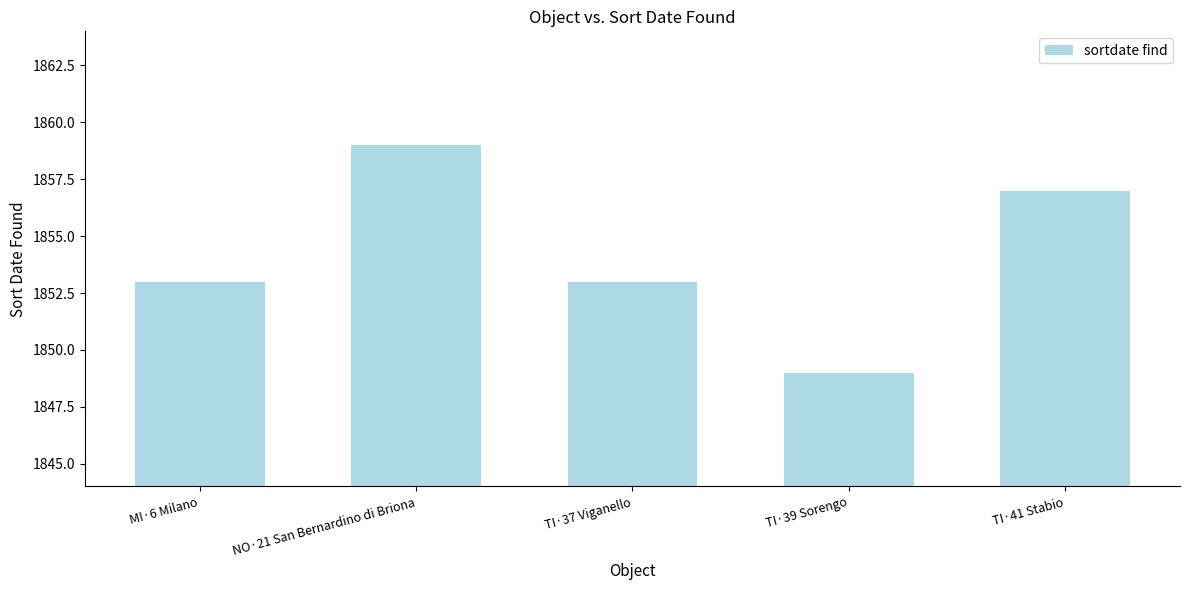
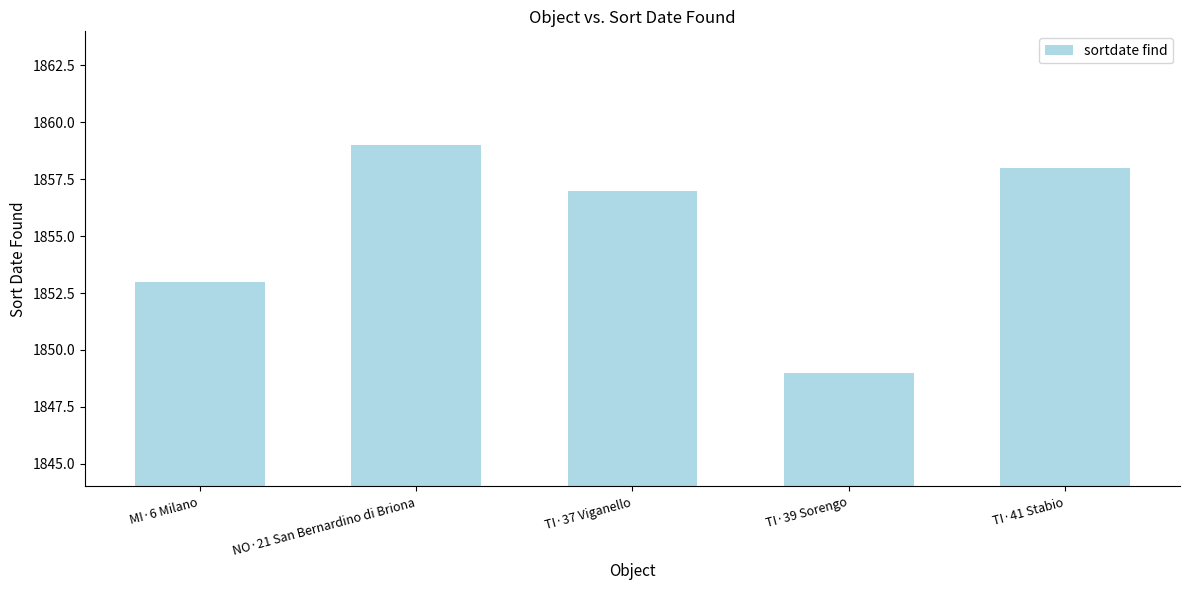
  {
    "MI·6 Milano": 1853,
    "NO·21 San Bernardino di Briona": 1859,
-   "TI·37 Viganello": 1853,
+   "TI·37 Viganello": 1857,
    "TI·39 Sorengo": 1849,
-   "TI·41 Stabio": 1857
+   "TI·41 Stabio": 1858
  }
